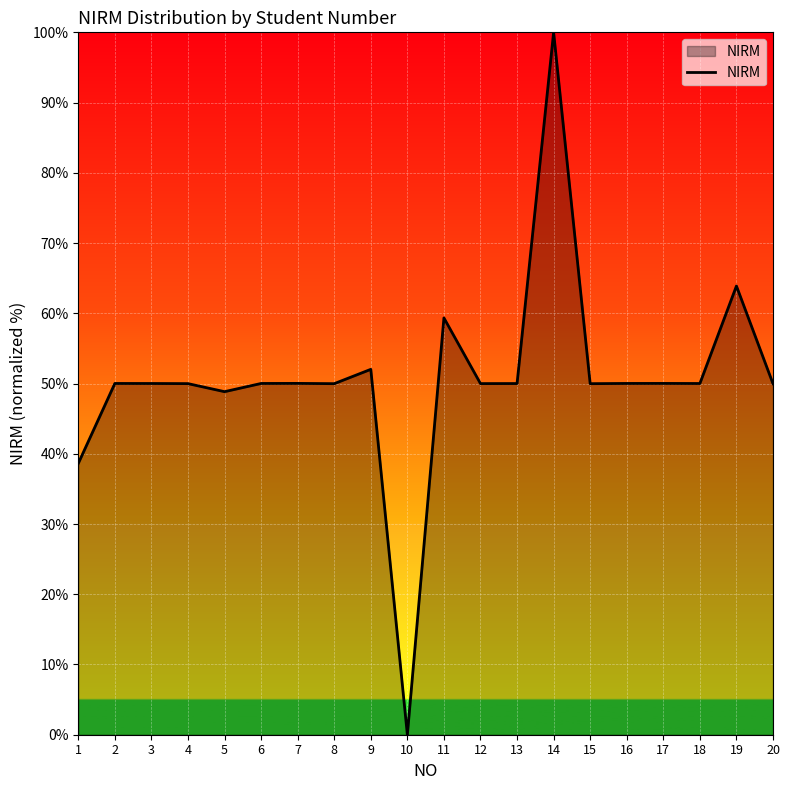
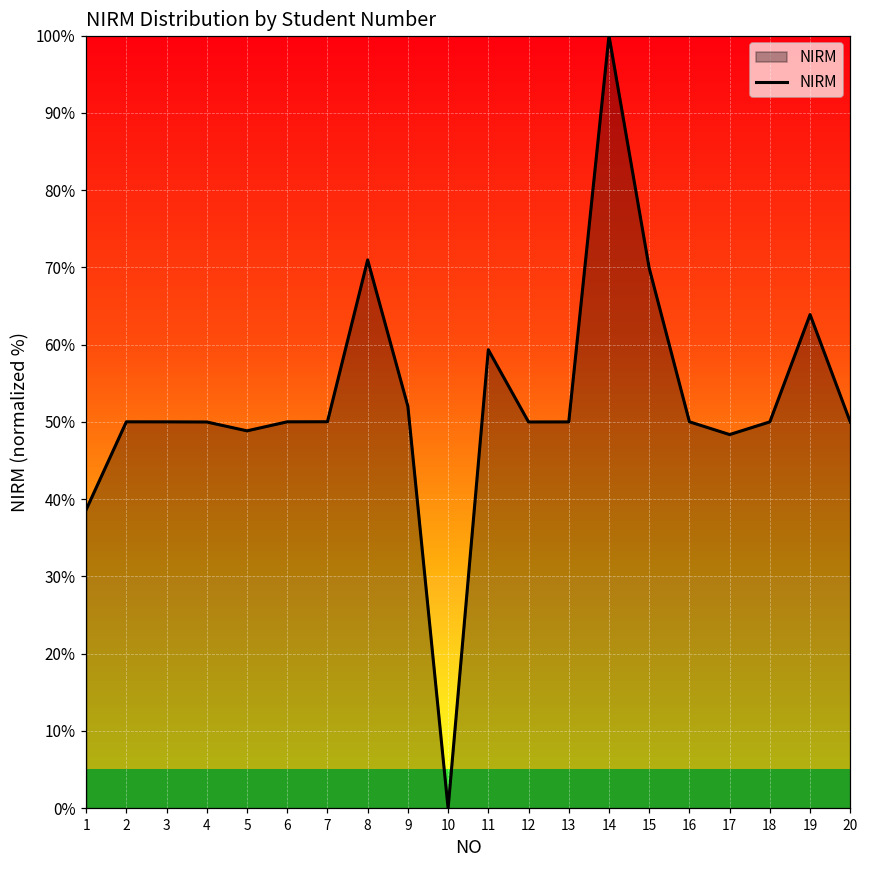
  {
    "1": "39%",
    "2": "50%",
    "3": "50%",
    "4": "50%",
    "5": "49%",
    "6": "50%",
    "7": "50%",
-   "8": "50%",
+   "8": "71%",
    "9": "52%",
    "10": "0%",
    "11": "59%",
    "12": "50%",
    "13": "50%",
    "14": "100%",
-   "15": "50%",
+   "15": "70%",
    "16": "50%",
-   "17": "50%",
+   "17": "48%",
    "18": "50%",
    "19": "64%",
    "20": "50%"
  }
